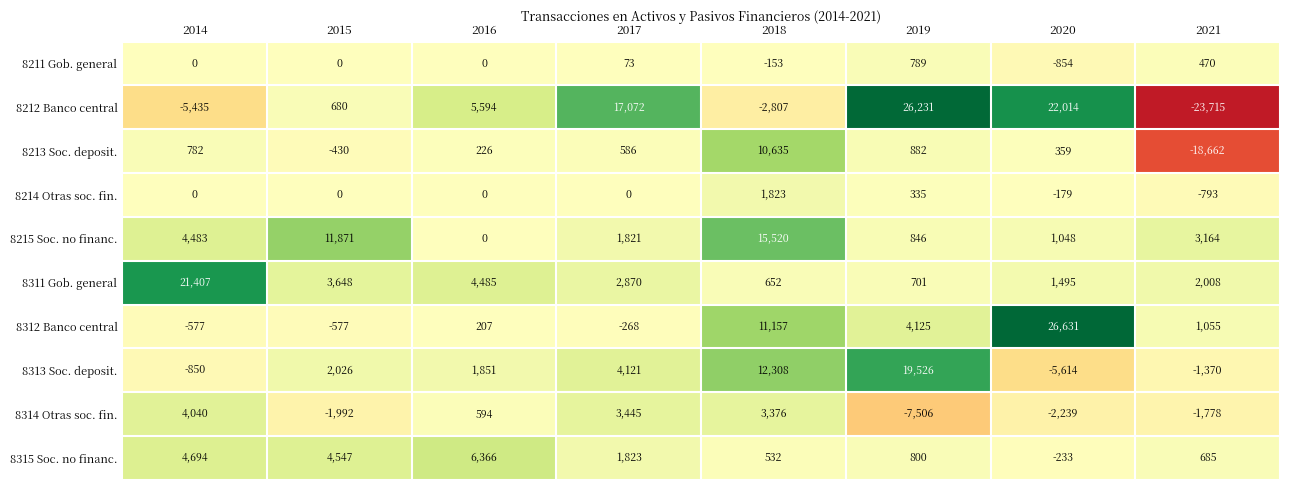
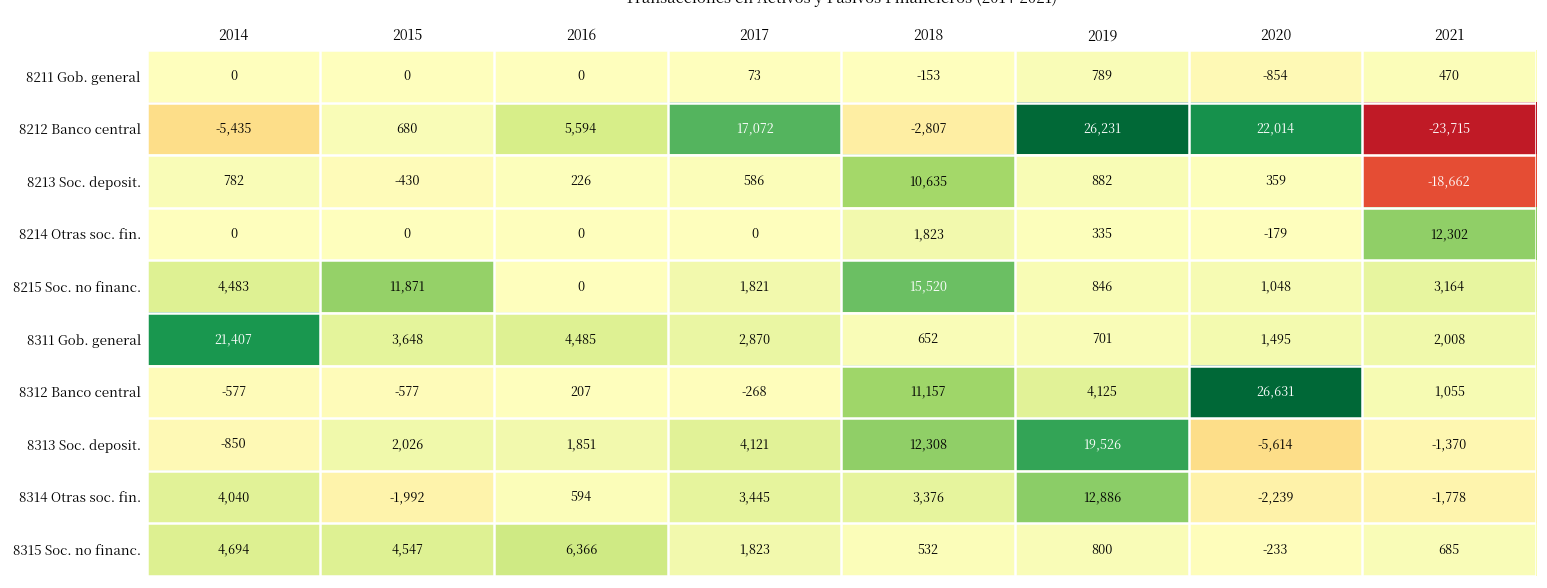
  {
    "8211 Gob. general": {
      "2014": "0",
      "2015": "0",
      "2016": "0",
      "2017": "73",
      "2018": "-153",
      "2019": "789",
      "2020": "-854",
      "2021": "470"
    },
    "8212 Banco central": {
      "2014": "-5,435",
      "2015": "680",
      "2016": "5,594",
      "2017": "17,072",
      "2018": "-2,807",
      "2019": "26,231",
      "2020": "22,014",
      "2021": "-23,715"
    },
    "8213 Soc. deposit.": {
      "2014": "782",
      "2015": "-430",
      "2016": "226",
      "2017": "586",
      "2018": "10,635",
      "2019": "882",
      "2020": "359",
      "2021": "-18,662"
    },
    "8214 Otras soc. fin.": {
      "2014": "0",
      "2015": "0",
      "2016": "0",
      "2017": "0",
      "2018": "1,823",
      "2019": "335",
      "2020": "-179",
-     "2021": "-793"
+     "2021": "12,302"
    },
    "8215 Soc. no financ.": {
      "2014": "4,483",
      "2015": "11,871",
      "2016": "0",
      "2017": "1,821",
      "2018": "15,520",
      "2019": "846",
      "2020": "1,048",
      "2021": "3,164"
    },
    "8311 Gob. general": {
      "2014": "21,407",
      "2015": "3,648",
      "2016": "4,485",
      "2017": "2,870",
      "2018": "652",
      "2019": "701",
      "2020": "1,495",
      "2021": "2,008"
    },
    "8312 Banco central": {
      "2014": "-577",
      "2015": "-577",
      "2016": "207",
      "2017": "-268",
      "2018": "11,157",
      "2019": "4,125",
      "2020": "26,631",
      "2021": "1,055"
    },
    "8313 Soc. deposit.": {
      "2014": "-850",
      "2015": "2,026",
      "2016": "1,851",
      "2017": "4,121",
      "2018": "12,308",
      "2019": "19,526",
      "2020": "-5,614",
      "2021": "-1,370"
    },
    "8314 Otras soc. fin.": {
      "2014": "4,040",
      "2015": "-1,992",
      "2016": "594",
      "2017": "3,445",
      "2018": "3,376",
-     "2019": "-7,506",
+     "2019": "12,886",
      "2020": "-2,239",
      "2021": "-1,778"
    },
    "8315 Soc. no financ.": {
      "2014": "4,694",
      "2015": "4,547",
      "2016": "6,366",
      "2017": "1,823",
      "2018": "532",
      "2019": "800",
      "2020": "-233",
      "2021": "685"
    }
  }
